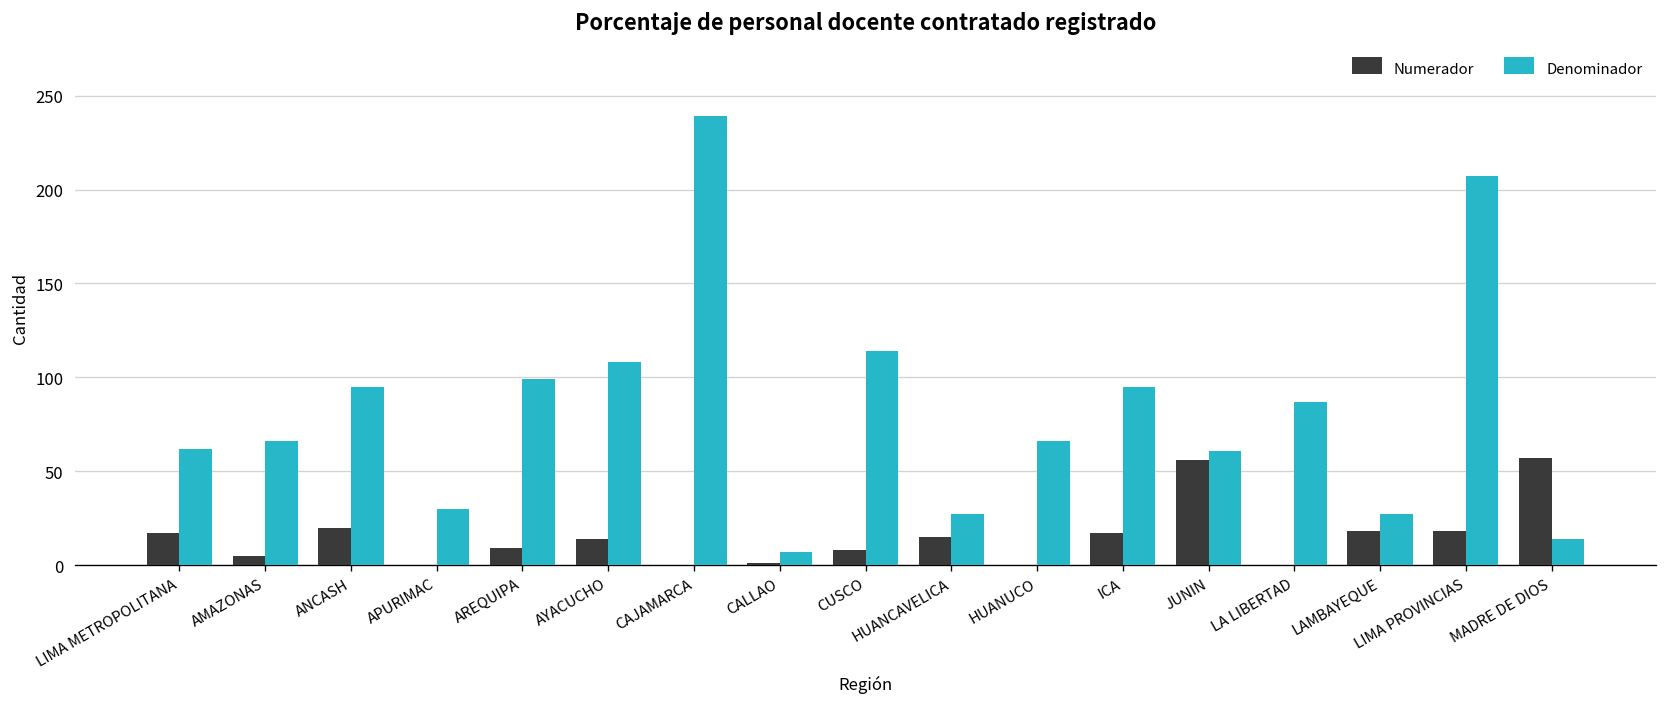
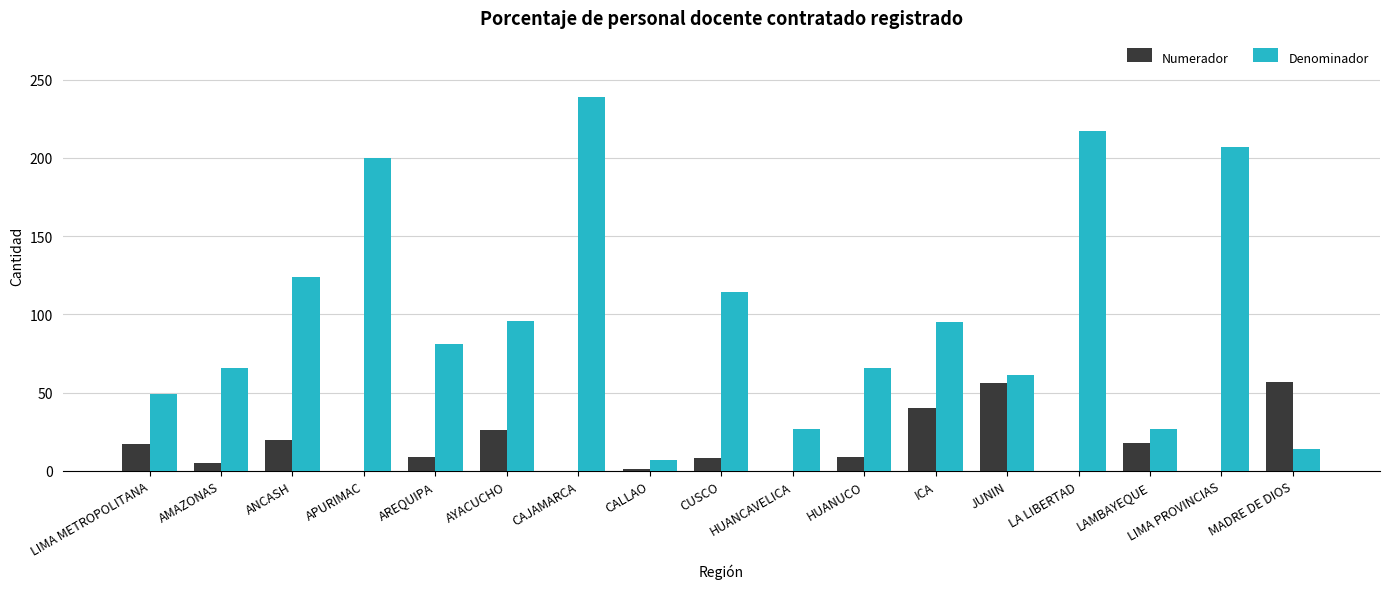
  {
    "Numerador": {
      "LIMA METROPOLITANA": 17,
      "AMAZONAS": 5,
      "ANCASH": 20,
      "APURIMAC": 0,
      "AREQUIPA": 9,
-     "AYACUCHO": 14,
+     "AYACUCHO": 26,
      "CAJAMARCA": 0,
      "CUSCO": 8,
-     "HUANCAVELICA": 15,
-     "HUANUCO": 0,
-     "ICA": 17,
+     "HUANCAVELICA": 0,
+     "HUANUCO": 9,
+     "ICA": 40,
      "JUNIN": 56,
      "LA LIBERTAD": 0,
      "LAMBAYEQUE": 18,
-     "LIMA PROVINCIAS": 18,
+     "LIMA PROVINCIAS": 0,
      "MADRE DE DIOS": 57
    },
    "Denominador": {
-     "LIMA METROPOLITANA": 62,
+     "LIMA METROPOLITANA": 49,
      "AMAZONAS": 66,
-     "ANCASH": 95,
-     "APURIMAC": 30,
-     "AREQUIPA": 99,
-     "AYACUCHO": 108,
+     "ANCASH": 124,
+     "APURIMAC": 200,
+     "AREQUIPA": 81,
+     "AYACUCHO": 96,
      "CAJAMARCA": 239,
      "CALLAO": 7,
      "CUSCO": 114,
      "HUANCAVELICA": 27,
      "HUANUCO": 66,
      "ICA": 95,
      "JUNIN": 61,
-     "LA LIBERTAD": 87,
+     "LA LIBERTAD": 217,
      "LAMBAYEQUE": 27,
      "LIMA PROVINCIAS": 207,
      "MADRE DE DIOS": 14
    }
  }
